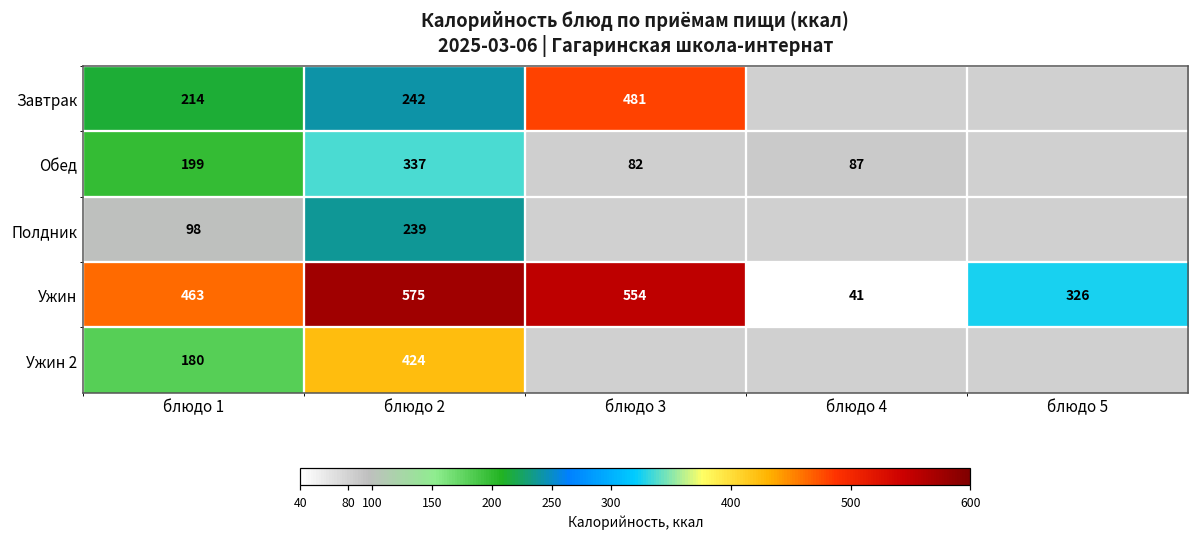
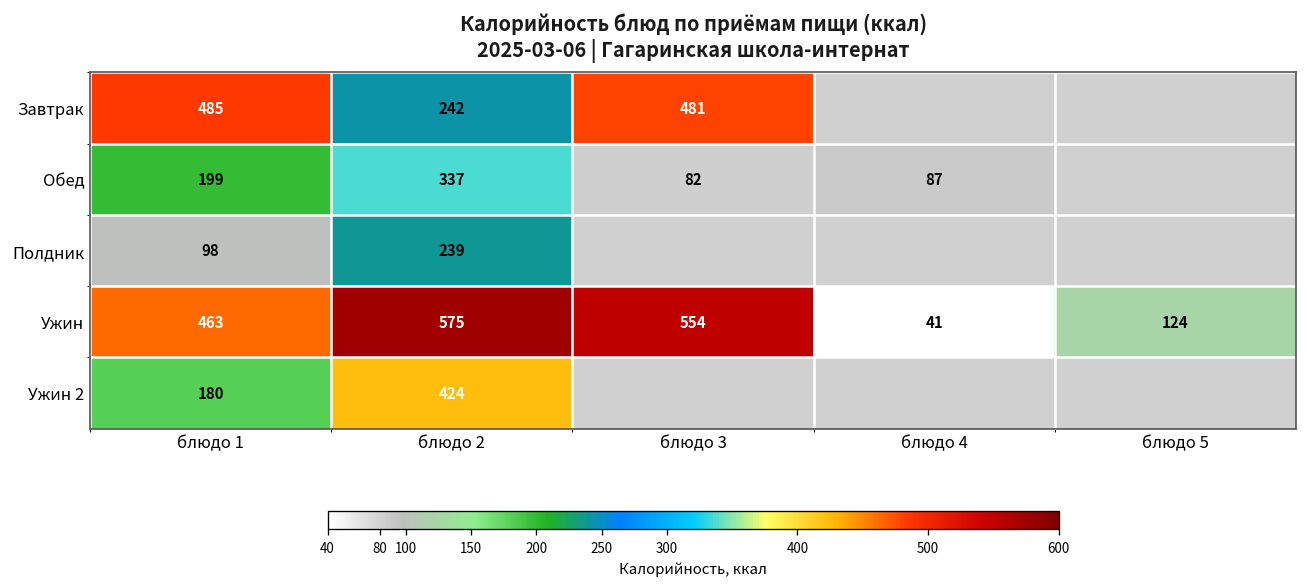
  {
    "Завтрак": {
-     "блюдо 1": 214,
+     "блюдо 1": 485,
      "блюдо 2": 242,
      "блюдо 3": 481
    },
    "Обед": {
      "блюдо 1": 199,
      "блюдо 2": 337,
      "блюдо 3": 82,
      "блюдо 4": 87
    },
    "Полдник": {
      "блюдо 1": 98,
      "блюдо 2": 239
    },
    "Ужин": {
      "блюдо 1": 463,
      "блюдо 2": 575,
      "блюдо 3": 554,
      "блюдо 4": 41,
-     "блюдо 5": 326
+     "блюдо 5": 124
    },
    "Ужин 2": {
      "блюдо 1": 180,
      "блюдо 2": 424
    }
  }
